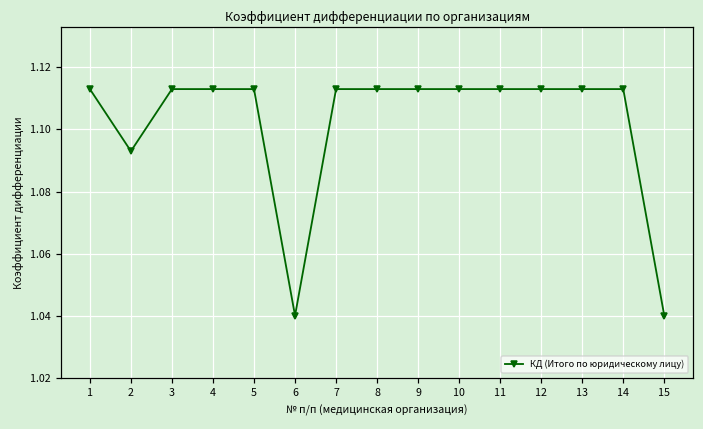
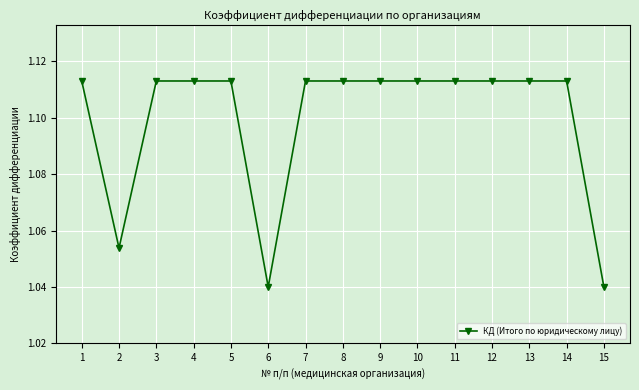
  {
    "1": 1.113,
-   "2": 1.093,
+   "2": 1.054,
    "3": 1.113,
    "4": 1.113,
    "5": 1.113,
    "6": 1.040,
    "7": 1.113,
    "8": 1.113,
    "9": 1.113,
    "10": 1.113,
    "11": 1.113,
    "12": 1.113,
    "13": 1.113,
    "14": 1.113,
    "15": 1.040
  }
